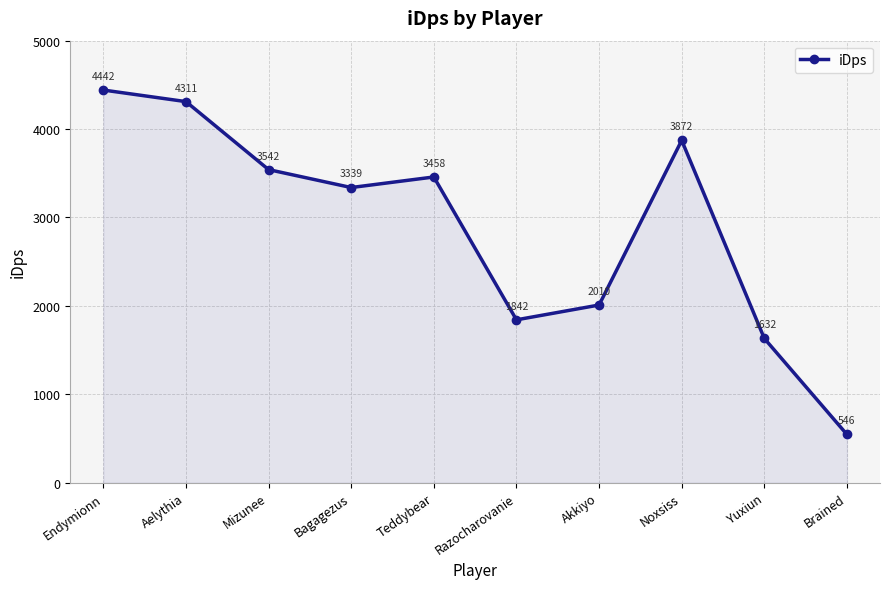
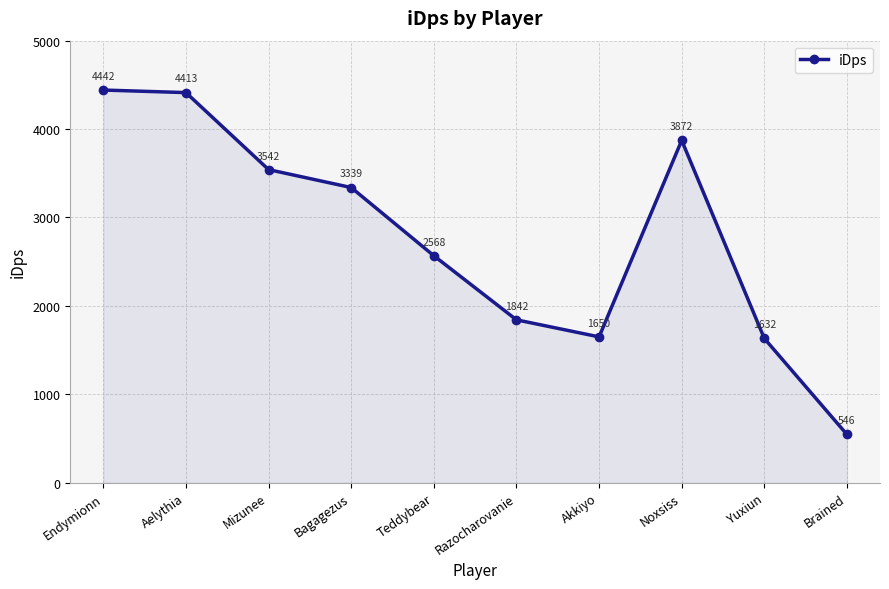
  {
    "Endymionn": 4442,
-   "Aelythia": 4311,
+   "Aelythia": 4413,
    "Mizunee": 3542,
    "Bagagezus": 3339,
-   "Teddybear": 3458,
+   "Teddybear": 2568,
    "Razocharovanie": 1842,
-   "Akkiyo": 2010,
+   "Akkiyo": 1650,
    "Noxsiss": 3872,
    "Yuxiun": 1632,
    "Brained": 546
  }
